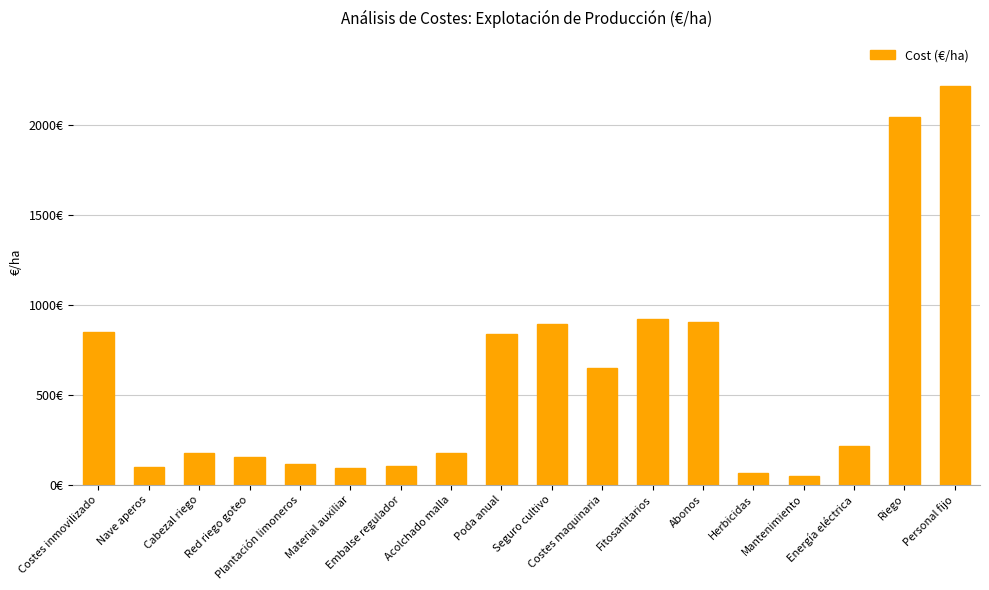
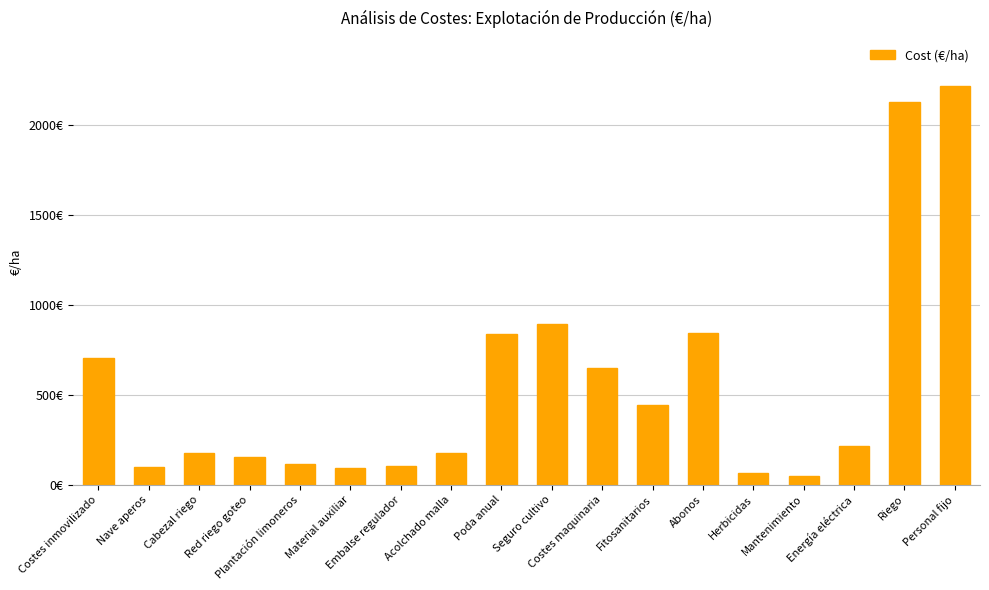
  {
-   "Costes inmovilizado": "850€",
+   "Costes inmovilizado": "700€",
    "Nave aperos": "100€",
    "Cabezal riego": "180€",
    "Red riego goteo": "160€",
    "Plantación limoneros": "110€",
    "Material auxiliar": "100€",
    "Embalse regulador": "100€",
    "Acolchado malla": "170€",
    "Poda anual": "840€",
    "Seguro cultivo": "900€",
    "Costes maquinaria": "650€",
-   "Fitosanitarios": "920€",
-   "Abonos": "910€",
+   "Fitosanitarios": "450€",
+   "Abonos": "840€",
    "Herbicidas": "60€",
    "Mantenimiento": "50€",
    "Energía eléctrica": "210€",
-   "Riego": "2040€",
+   "Riego": "2130€",
    "Personal fijo": "2220€"
  }
